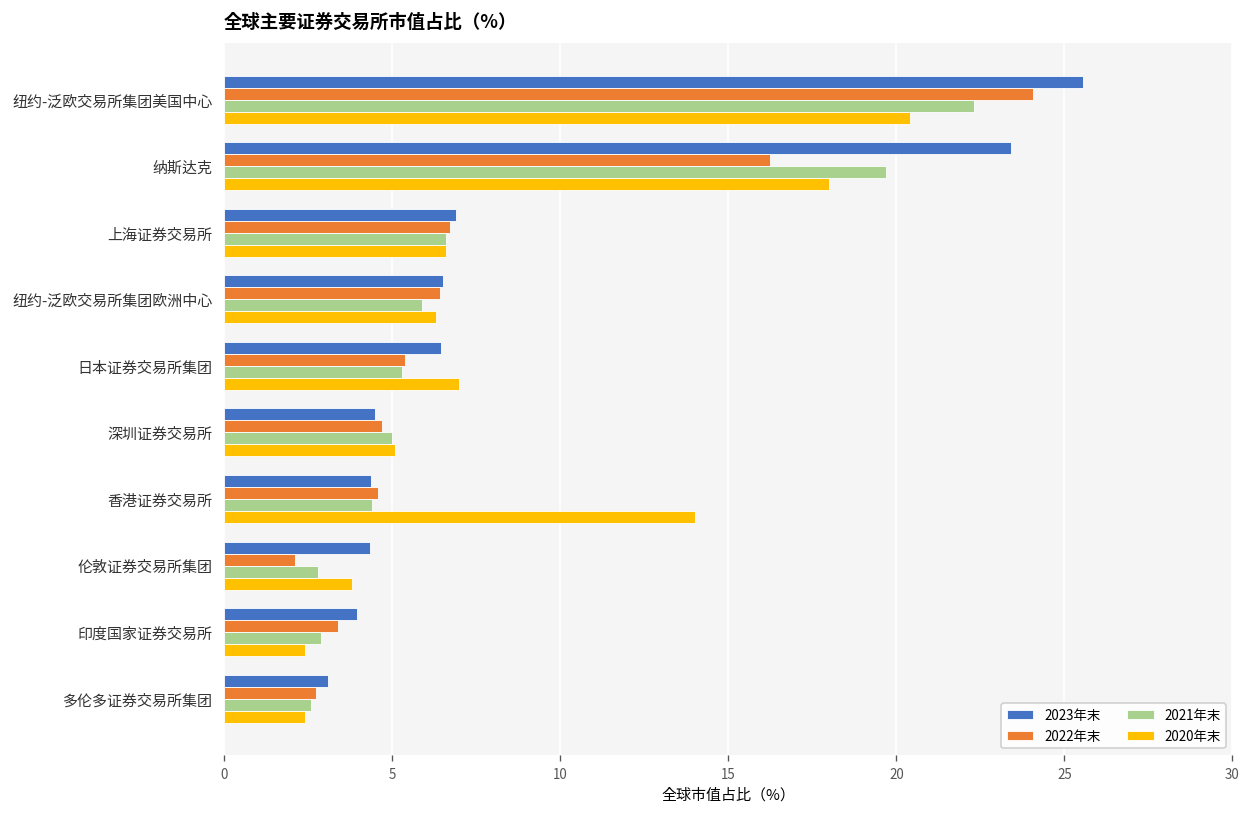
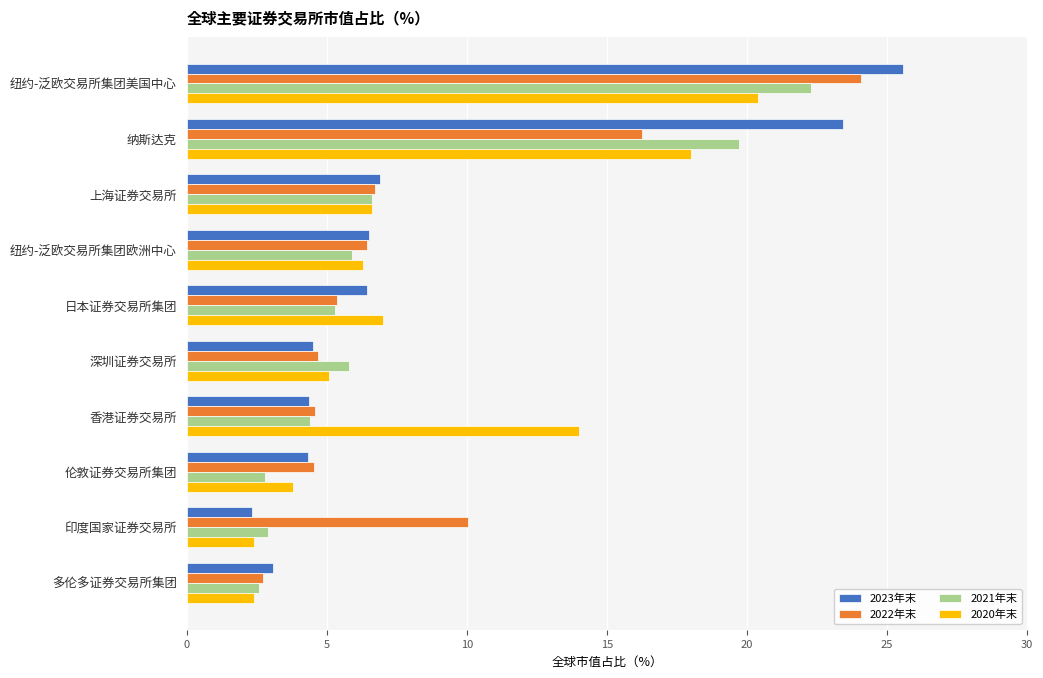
  {
    "2023年末": {
      "纽约-泛欧交易所集团美国中心": 25.6,
      "纳斯达克": 23.4,
      "上海证券交易所": 6.9,
      "纽约-泛欧交易所集团欧洲中心": 6.5,
      "日本证券交易所集团": 6.5,
      "深圳证券交易所": 4.5,
      "香港证券交易所": 4.4,
      "伦敦证券交易所集团": 4.3,
-     "印度国家证券交易所": 4.0,
+     "印度国家证券交易所": 2.3,
      "多伦多证券交易所集团": 3.1
    },
    "2022年末": {
      "纽约-泛欧交易所集团美国中心": 24.1,
      "纳斯达克": 16.2,
      "上海证券交易所": 6.7,
      "纽约-泛欧交易所集团欧洲中心": 6.4,
      "日本证券交易所集团": 5.4,
      "深圳证券交易所": 4.7,
      "香港证券交易所": 4.6,
-     "伦敦证券交易所集团": 2.1,
-     "印度国家证券交易所": 3.4,
+     "伦敦证券交易所集团": 4.6,
+     "印度国家证券交易所": 10.0,
      "多伦多证券交易所集团": 2.7
    },
    "2021年末": {
      "纽约-泛欧交易所集团美国中心": 22.3,
      "纳斯达克": 19.7,
      "上海证券交易所": 6.6,
      "纽约-泛欧交易所集团欧洲中心": 5.9,
      "日本证券交易所集团": 5.3,
-     "深圳证券交易所": 5.0,
+     "深圳证券交易所": 5.8,
      "香港证券交易所": 4.4,
      "伦敦证券交易所集团": 2.8,
      "印度国家证券交易所": 2.9,
      "多伦多证券交易所集团": 2.6
    },
    "2020年末": {
      "纽约-泛欧交易所集团美国中心": 20.4,
      "纳斯达克": 18.0,
      "上海证券交易所": 6.6,
      "纽约-泛欧交易所集团欧洲中心": 6.3,
      "日本证券交易所集团": 7.0,
      "深圳证券交易所": 5.1,
      "香港证券交易所": 14.0,
      "伦敦证券交易所集团": 3.8,
      "印度国家证券交易所": 2.4,
      "多伦多证券交易所集团": 2.4
    }
  }
